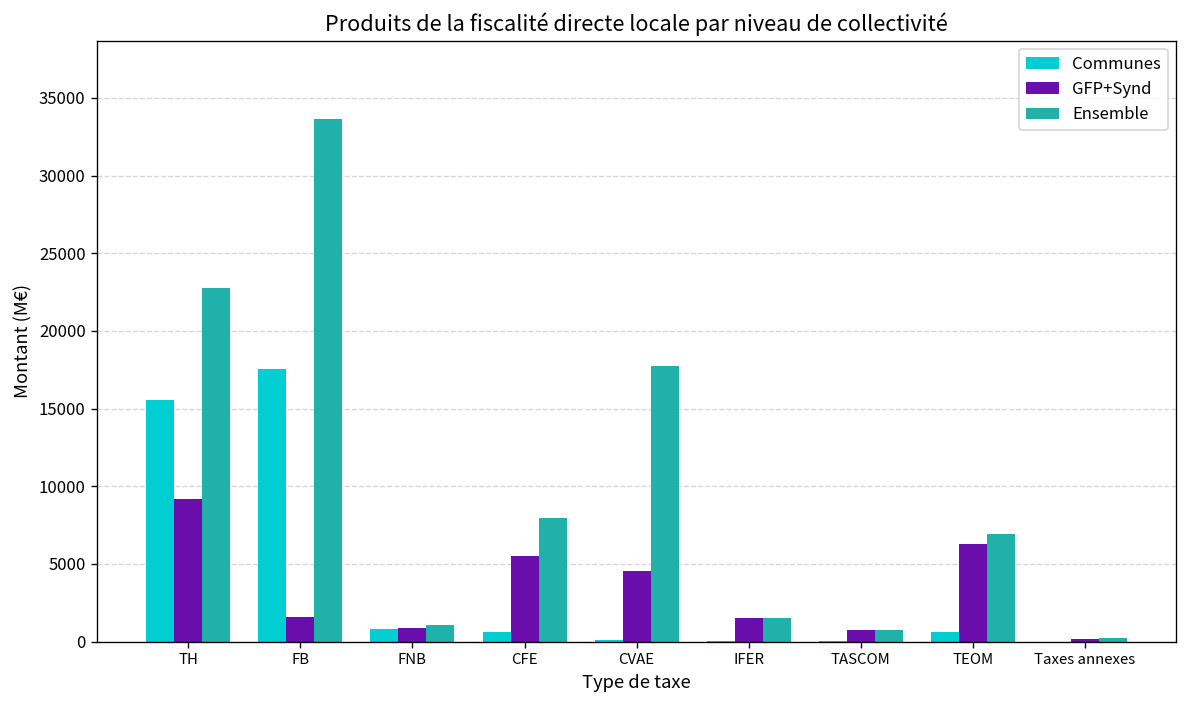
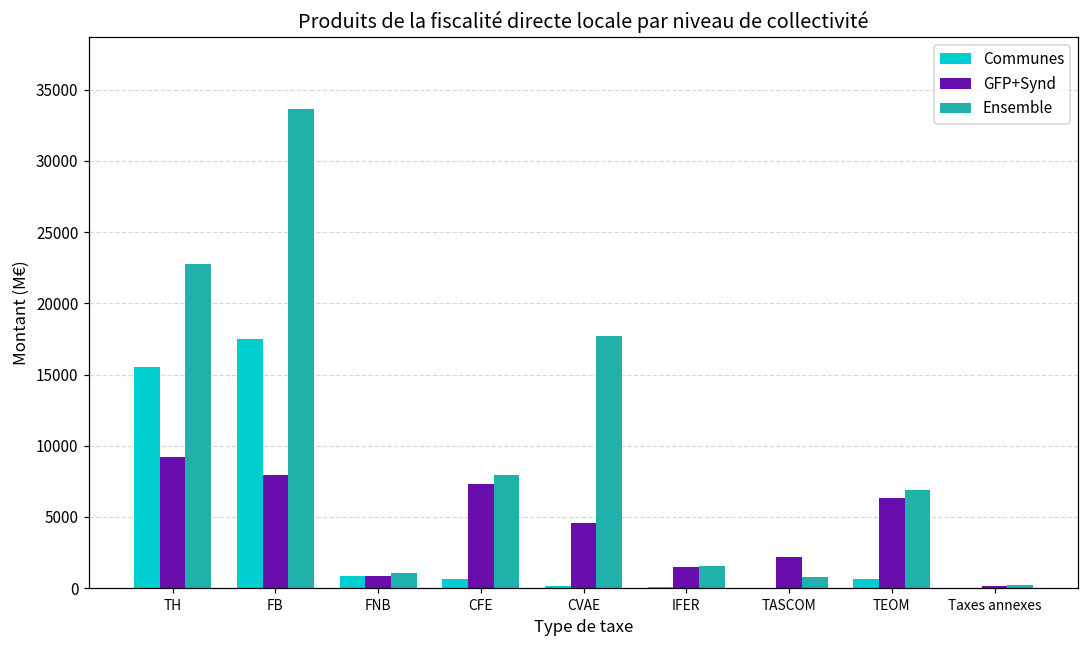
  {
    "GFP+Synd": {
      "TH": 9200,
-     "FB": 1600,
+     "FB": 7900,
      "FNB": 900,
-     "CFE": 5500,
+     "CFE": 7300,
      "CVAE": 4600,
      "IFER": 1500,
-     "TASCOM": 700,
+     "TASCOM": 2200,
      "TEOM": 6300
    }
  }
